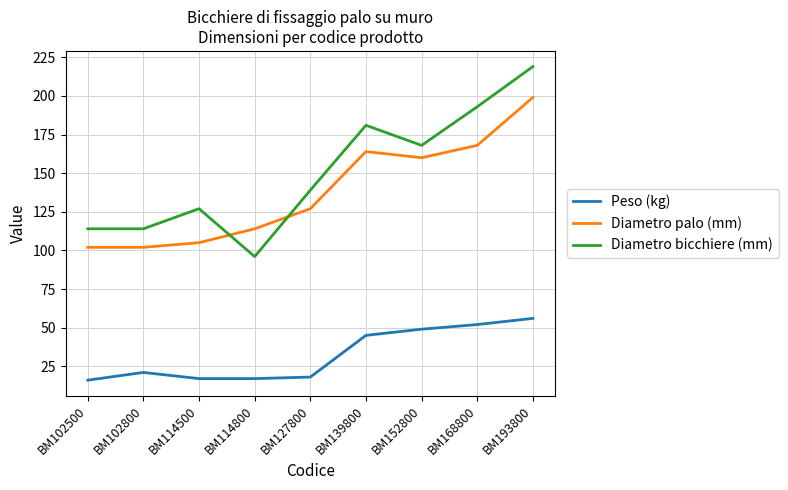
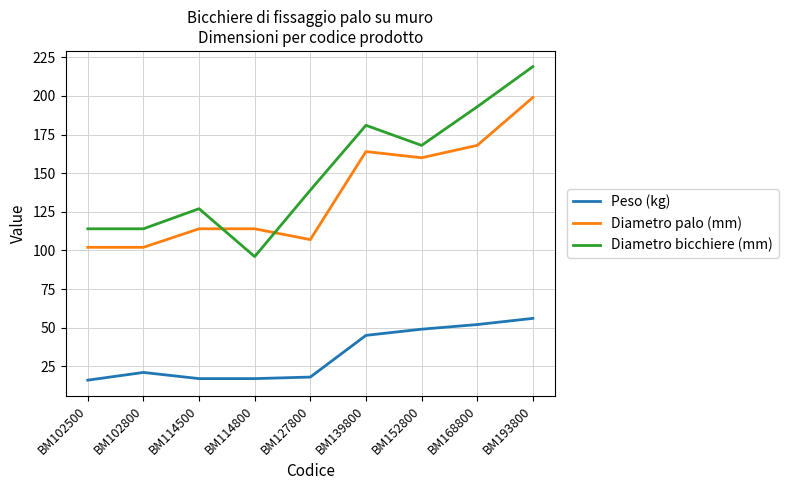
  {
    "Peso (kg)": {
      "BM102500": 16,
      "BM102800": 21,
      "BM114500": 17,
      "BM114800": 17,
      "BM127800": 18,
      "BM139800": 45,
      "BM152800": 49,
      "BM168800": 52,
      "BM193800": 56
    },
    "Diametro palo (mm)": {
      "BM102500": 102,
      "BM102800": 102,
-     "BM114500": 105,
+     "BM114500": 114,
      "BM114800": 114,
-     "BM127800": 127,
+     "BM127800": 107,
      "BM139800": 164,
      "BM152800": 160,
      "BM168800": 168,
      "BM193800": 199
    },
    "Diametro bicchiere (mm)": {
      "BM102500": 114,
      "BM102800": 114,
      "BM114500": 127,
      "BM114800": 96,
      "BM127800": 139,
      "BM139800": 181,
      "BM152800": 168,
      "BM168800": 193,
      "BM193800": 219
    }
  }
